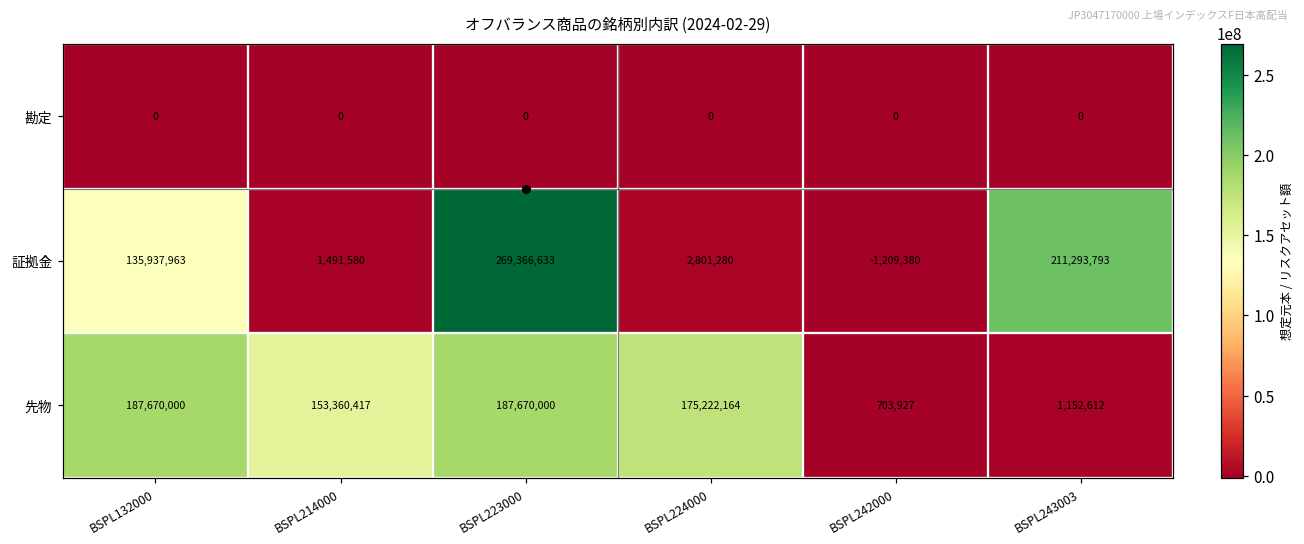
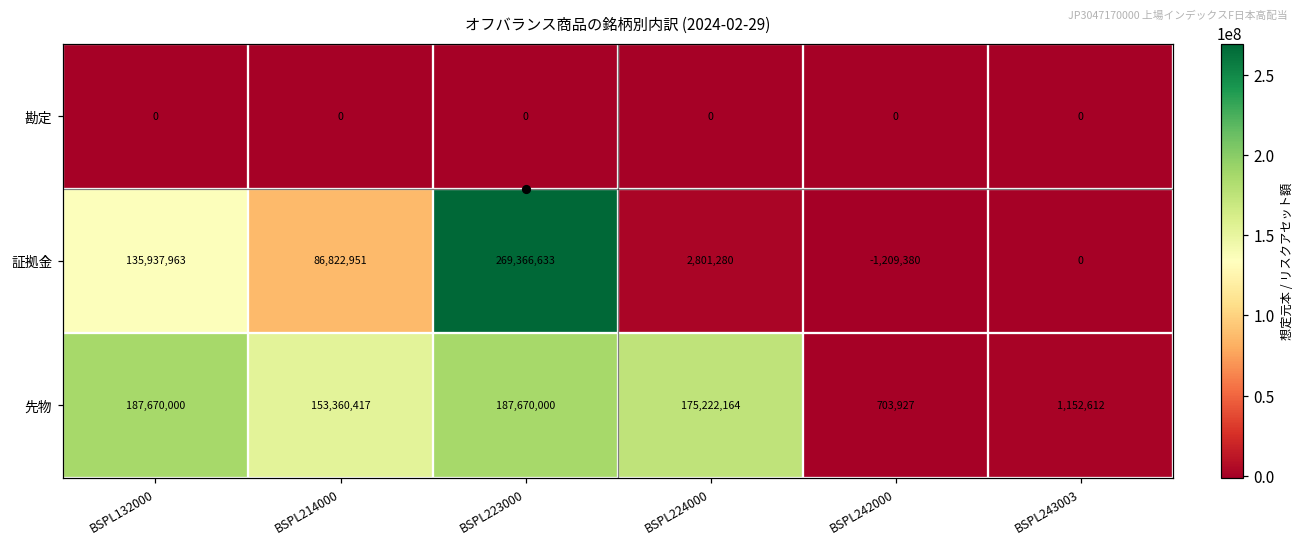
  {
    "証拠金": {
-     "BSPL214000": "1,491,580",
-     "BSPL243003": "211,293,793"
+     "BSPL214000": "86,822,951",
+     "BSPL243003": "0"
    }
  }
